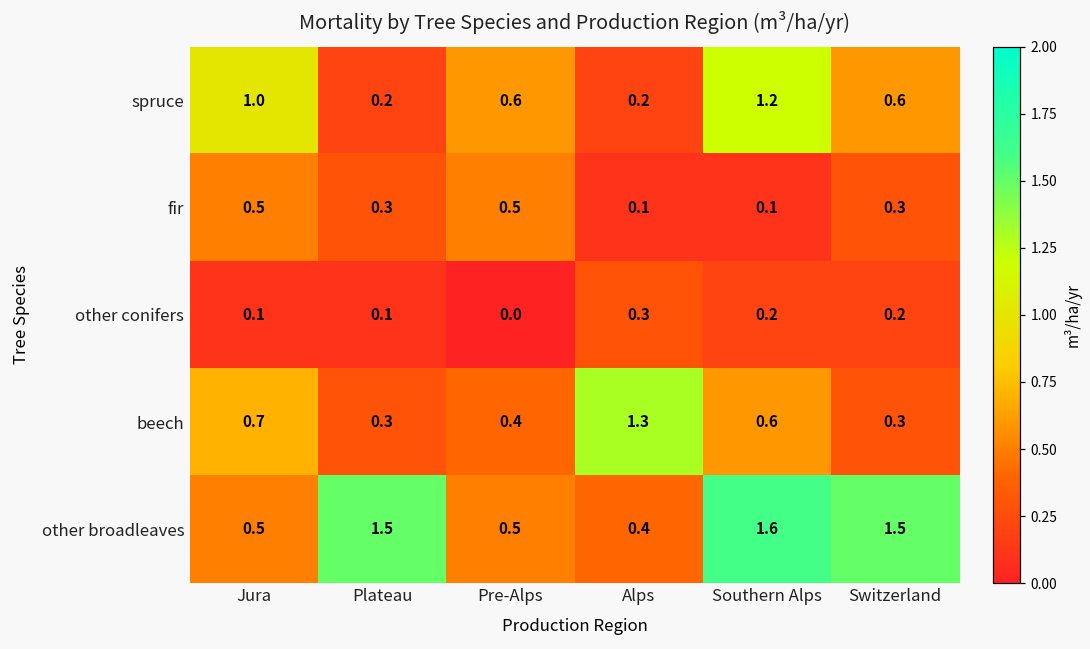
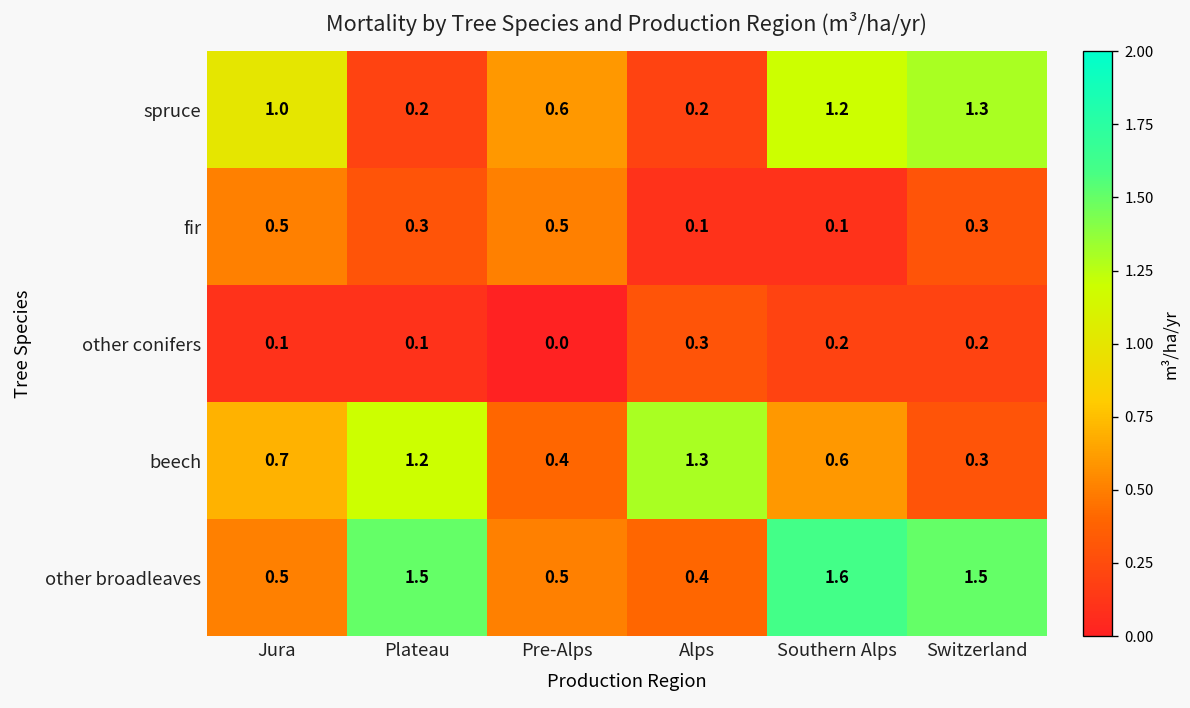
  {
    "spruce": {
      "Jura": 1.0,
      "Plateau": 0.2,
      "Pre-Alps": 0.6,
      "Alps": 0.2,
      "Southern Alps": 1.2,
-     "Switzerland": 0.6
+     "Switzerland": 1.3
    },
    "fir": {
      "Jura": 0.5,
      "Plateau": 0.3,
      "Pre-Alps": 0.5,
      "Alps": 0.1,
      "Southern Alps": 0.1,
      "Switzerland": 0.3
    },
    "other conifers": {
      "Jura": 0.1,
      "Plateau": 0.1,
      "Pre-Alps": 0.0,
      "Alps": 0.3,
      "Southern Alps": 0.2,
      "Switzerland": 0.2
    },
    "beech": {
      "Jura": 0.7,
-     "Plateau": 0.3,
+     "Plateau": 1.2,
      "Pre-Alps": 0.4,
      "Alps": 1.3,
      "Southern Alps": 0.6,
      "Switzerland": 0.3
    },
    "other broadleaves": {
      "Jura": 0.5,
      "Plateau": 1.5,
      "Pre-Alps": 0.5,
      "Alps": 0.4,
      "Southern Alps": 1.6,
      "Switzerland": 1.5
    }
  }
